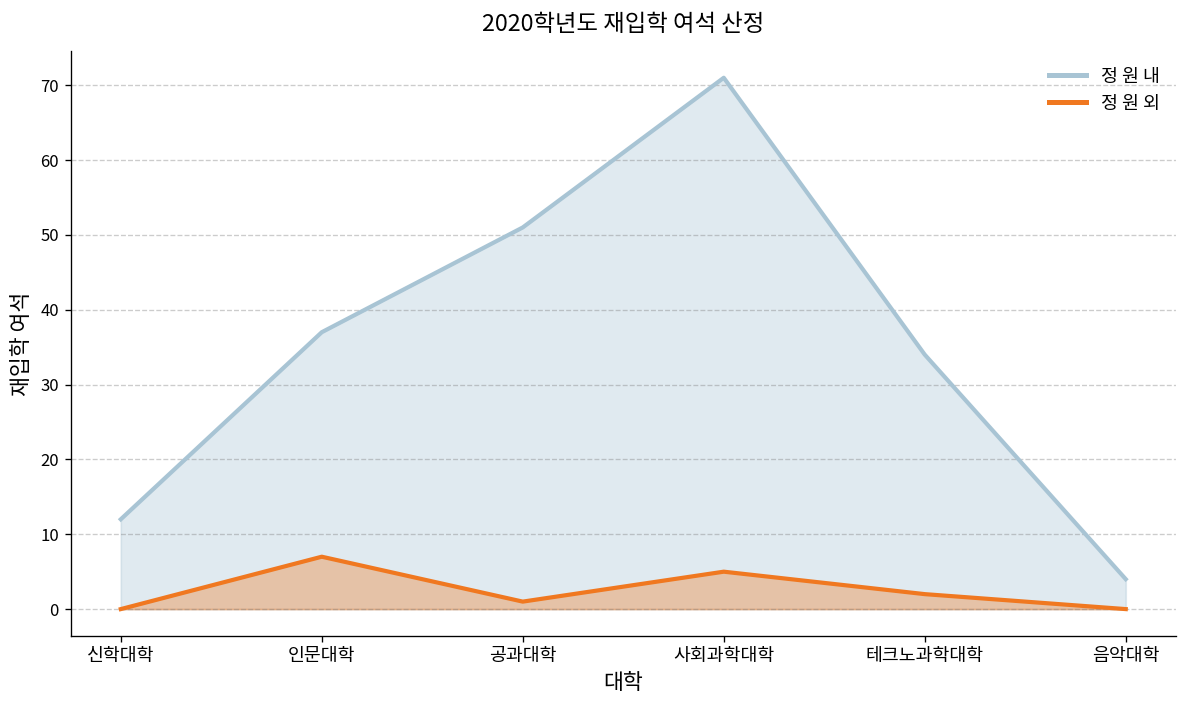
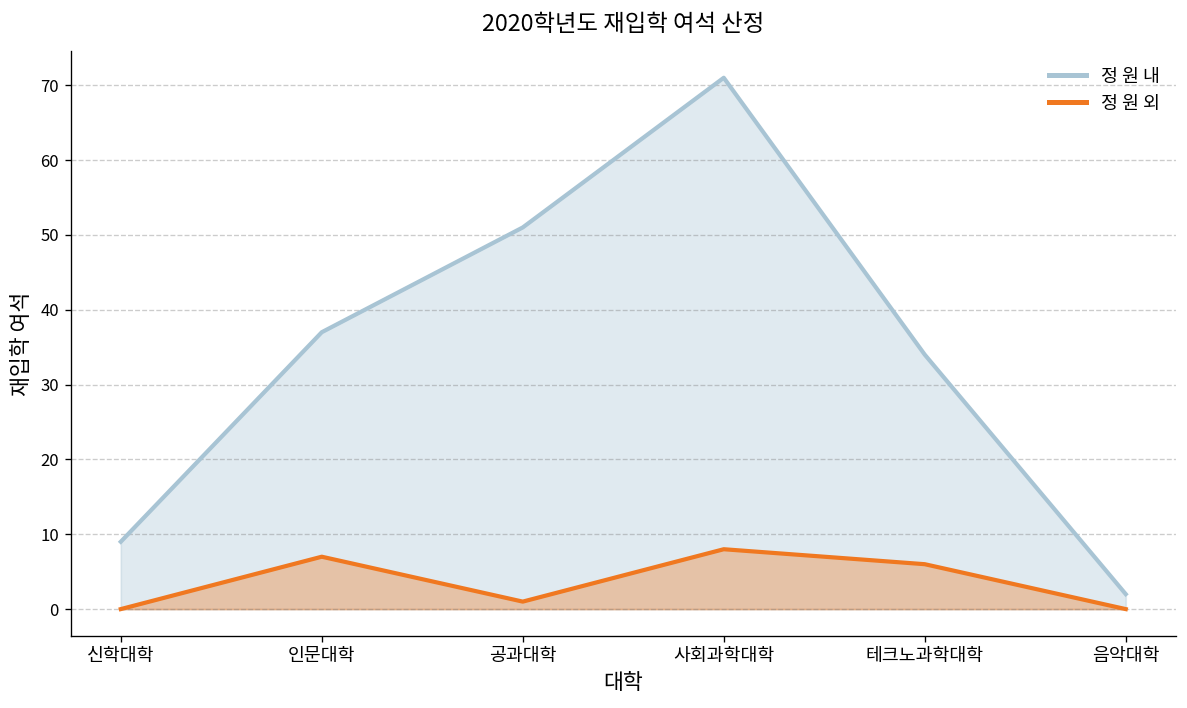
  {
    "정 원 내": {
-     "신학대학": 12,
+     "신학대학": 9,
      "인문대학": 37,
      "공과대학": 51,
      "사회과학대학": 71,
      "테크노과학대학": 34,
-     "음악대학": 4
+     "음악대학": 2
    },
    "정 원 외": {
      "신학대학": 0,
      "인문대학": 7,
      "공과대학": 1,
-     "사회과학대학": 5,
-     "테크노과학대학": 2,
+     "사회과학대학": 8,
+     "테크노과학대학": 6,
      "음악대학": 0
    }
  }
